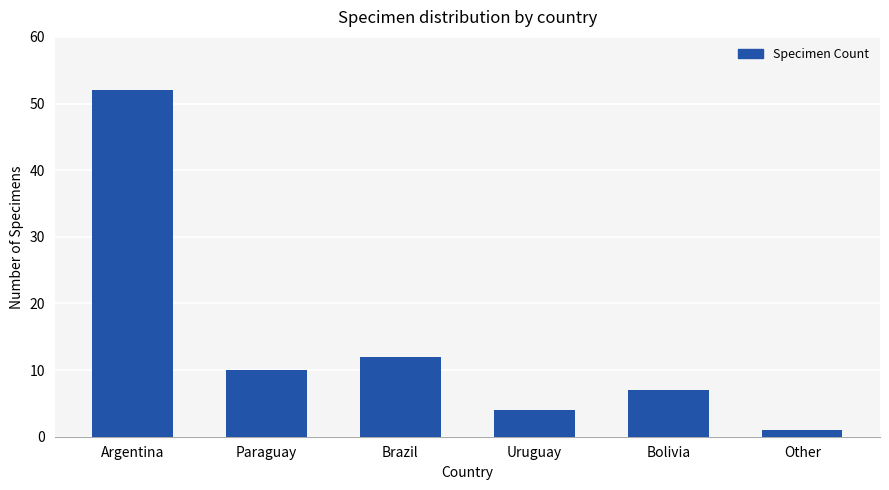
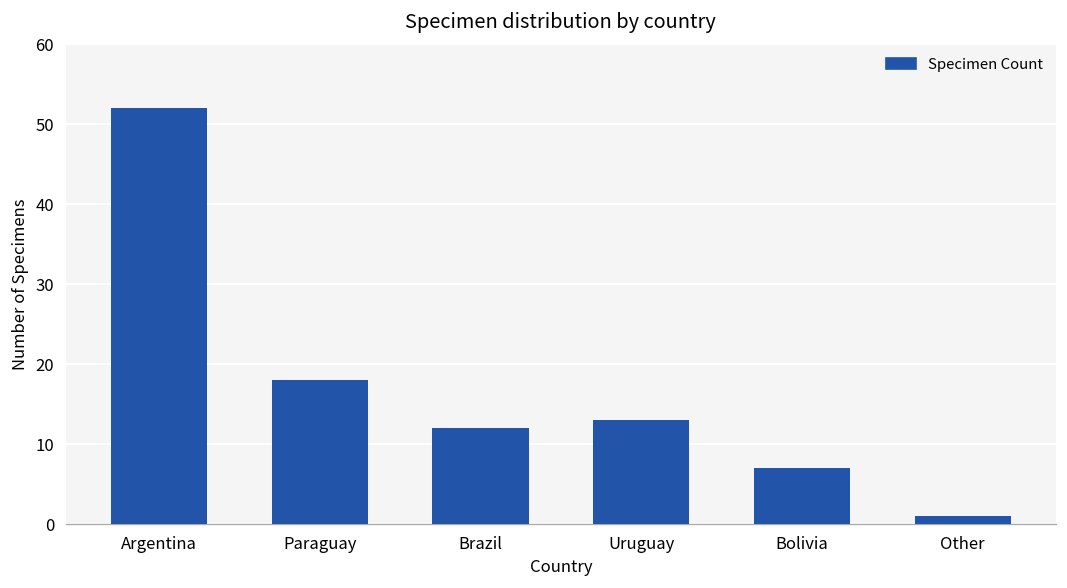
  {
    "Argentina": 52,
-   "Paraguay": 10,
+   "Paraguay": 18,
    "Brazil": 12,
-   "Uruguay": 4,
+   "Uruguay": 13,
    "Bolivia": 7,
    "Other": 1
  }
